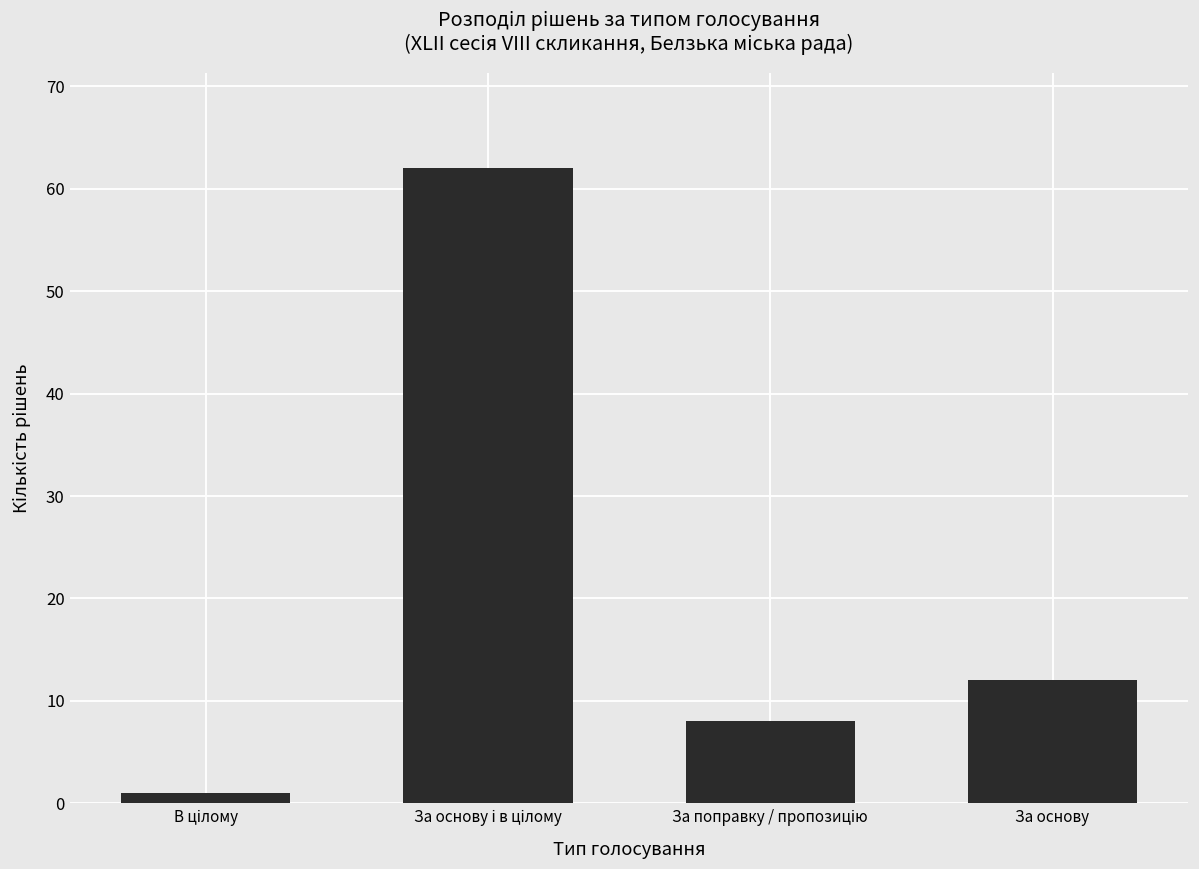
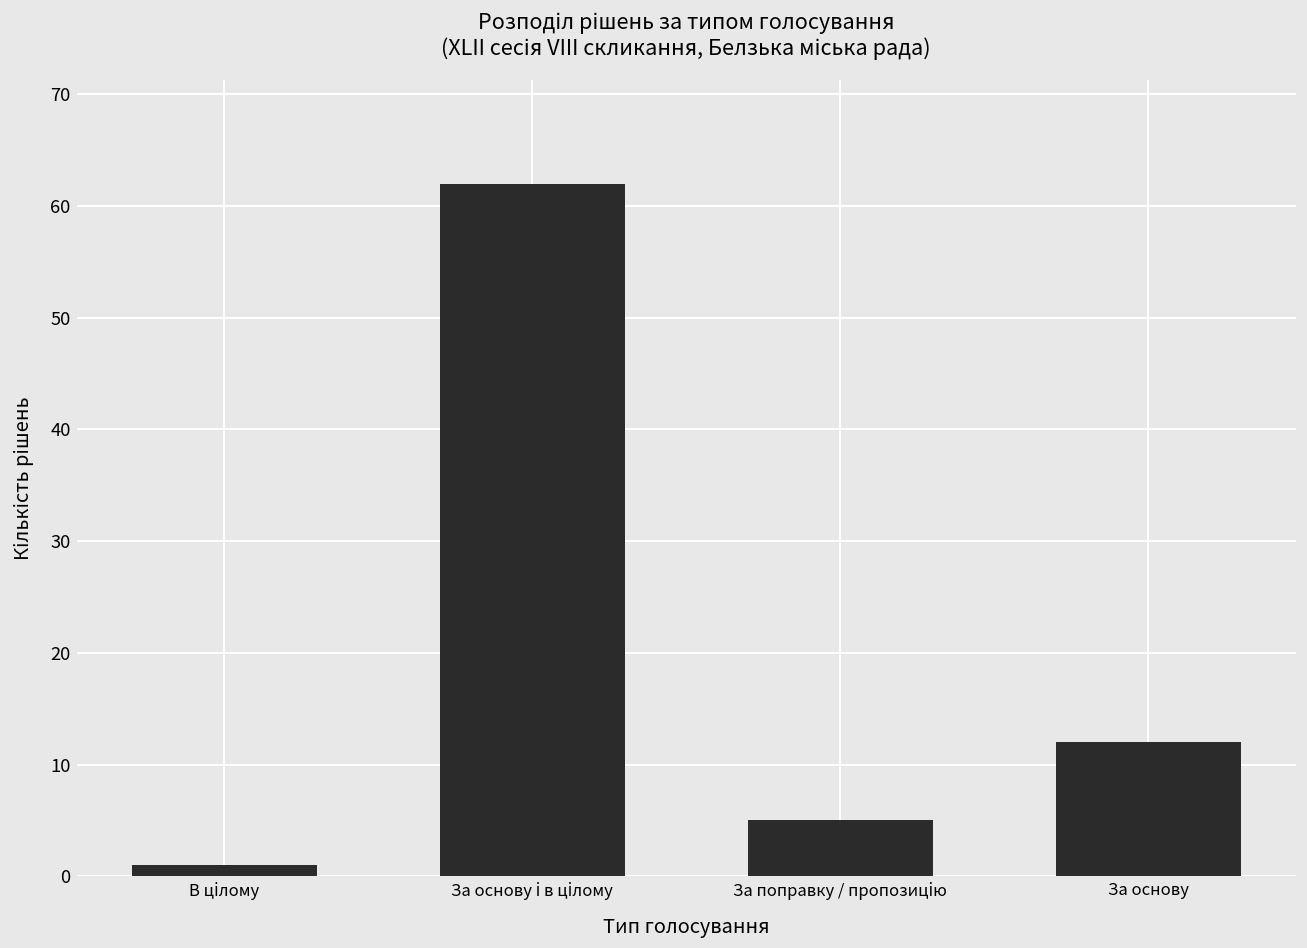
  {
    "В цілому": 1,
    "За основу і в цілому": 62,
-   "За поправку / пропозицію": 8,
+   "За поправку / пропозицію": 5,
    "За основу": 12
  }
